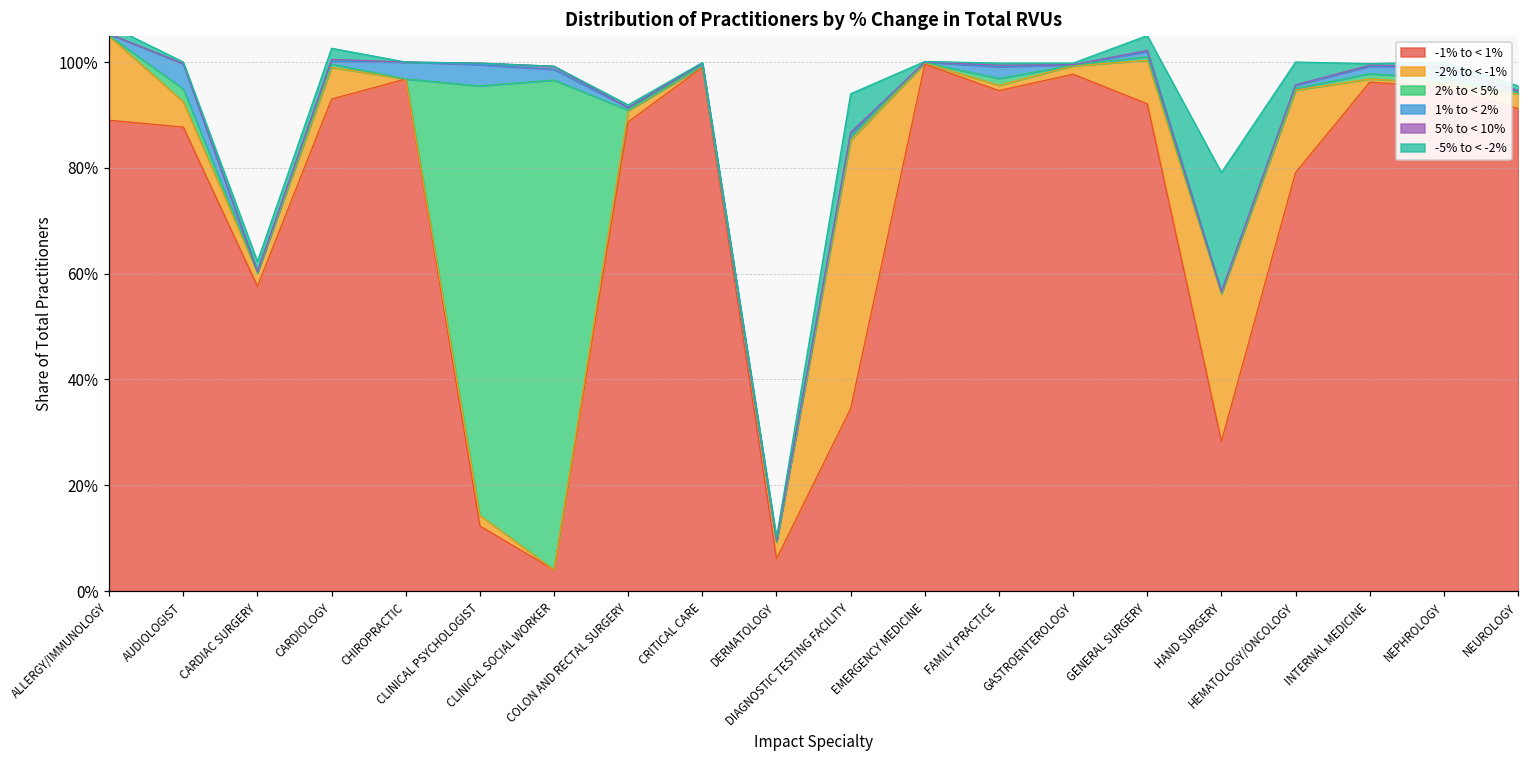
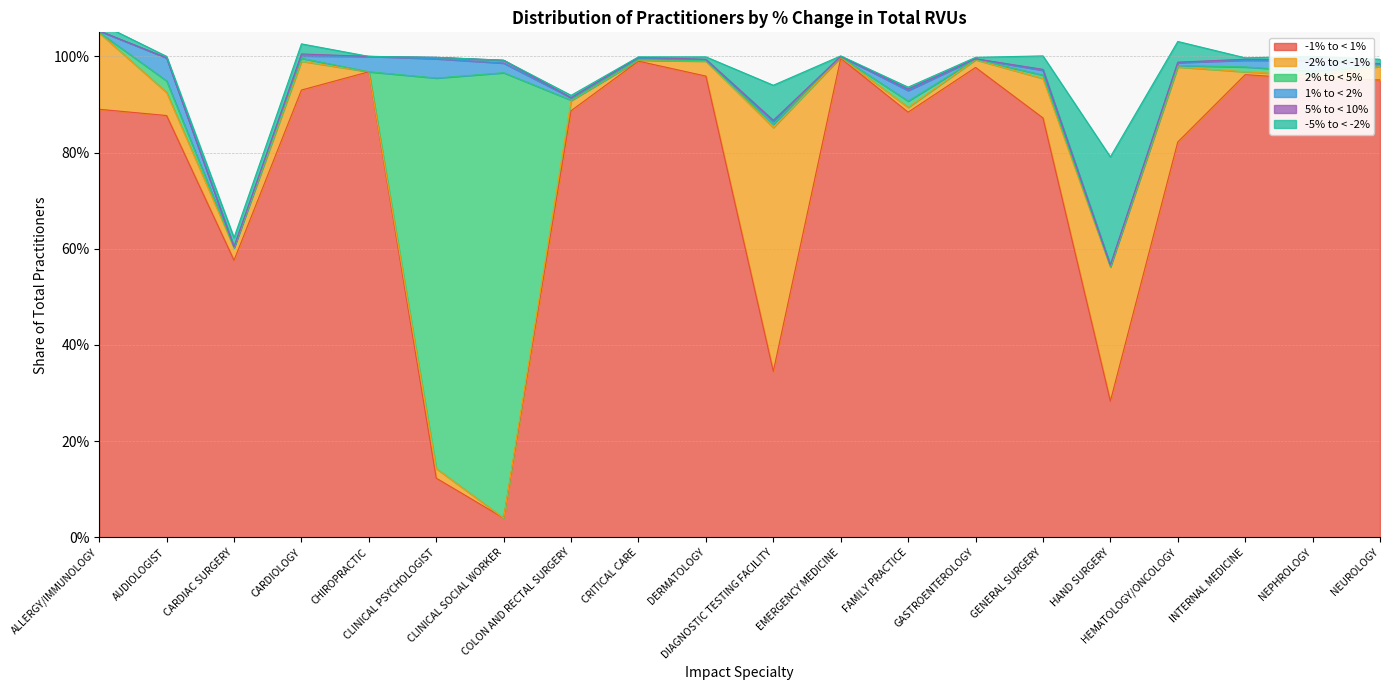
  {
    "-1% to < 1%": {
      "ALLERGY/IMMUNOLOGY": "89%",
      "AUDIOLOGIST": "88%",
      "CARDIAC SURGERY": "58%",
      "CARDIOLOGY": "93%",
      "CLINICAL PSYCHOLOGIST": "12%",
      "COLON AND RECTAL SURGERY": "89%",
-     "DERMATOLOGY": "6%",
+     "DERMATOLOGY": "96%",
      "DIAGNOSTIC TESTING FACILITY": "35%",
-     "FAMILY PRACTICE": "95%",
+     "FAMILY PRACTICE": "88%",
      "GASTROENTEROLOGY": "98%",
-     "GENERAL SURGERY": "92%",
+     "GENERAL SURGERY": "87%",
      "HAND SURGERY": "28%",
-     "HEMATOLOGY/ONCOLOGY": "79%",
+     "HEMATOLOGY/ONCOLOGY": "82%",
      "INTERNAL MEDICINE": "96%",
-     "NEUROLOGY": "91%"
+     "NEUROLOGY": "95%"
    },
    "-2% to < -1%": {
      "AUDIOLOGIST": "5%",
      "CARDIOLOGY": "6%",
      "CLINICAL PSYCHOLOGIST": "2%",
      "DIAGNOSTIC TESTING FACILITY": "51%",
      "FAMILY PRACTICE": "1%",
      "GENERAL SURGERY": "8%",
      "INTERNAL MEDICINE": "1%"
    },
    "1% to < 2%": {
      "CLINICAL SOCIAL WORKER": "2%"
    }
  }
